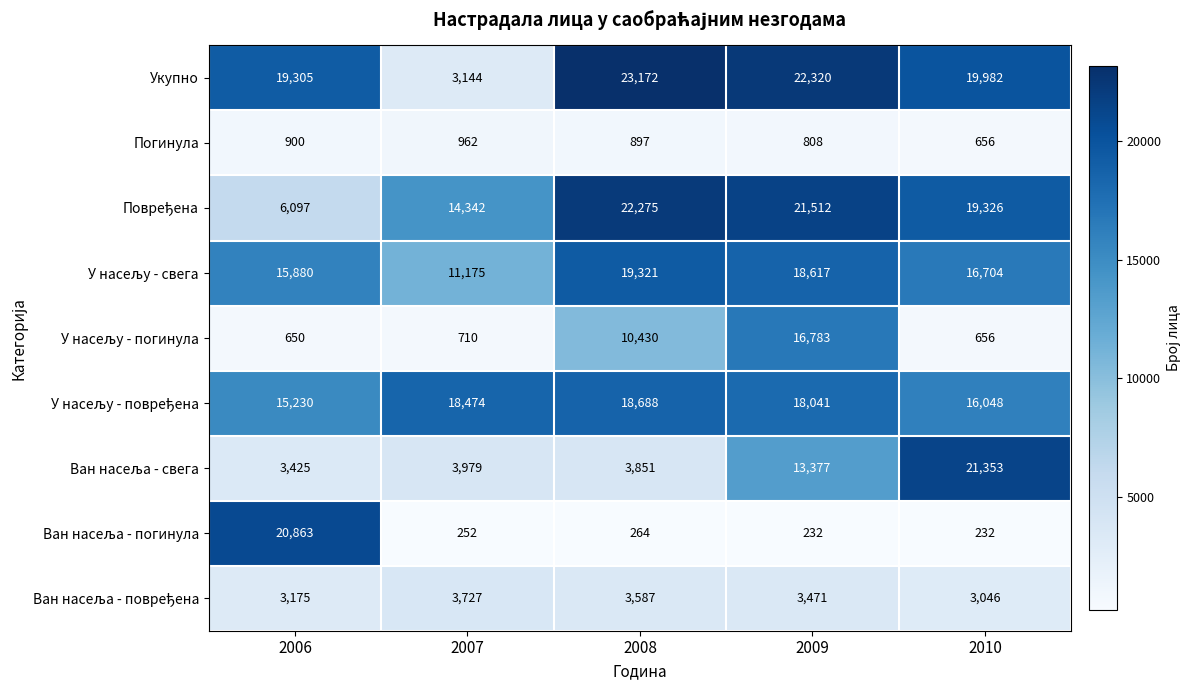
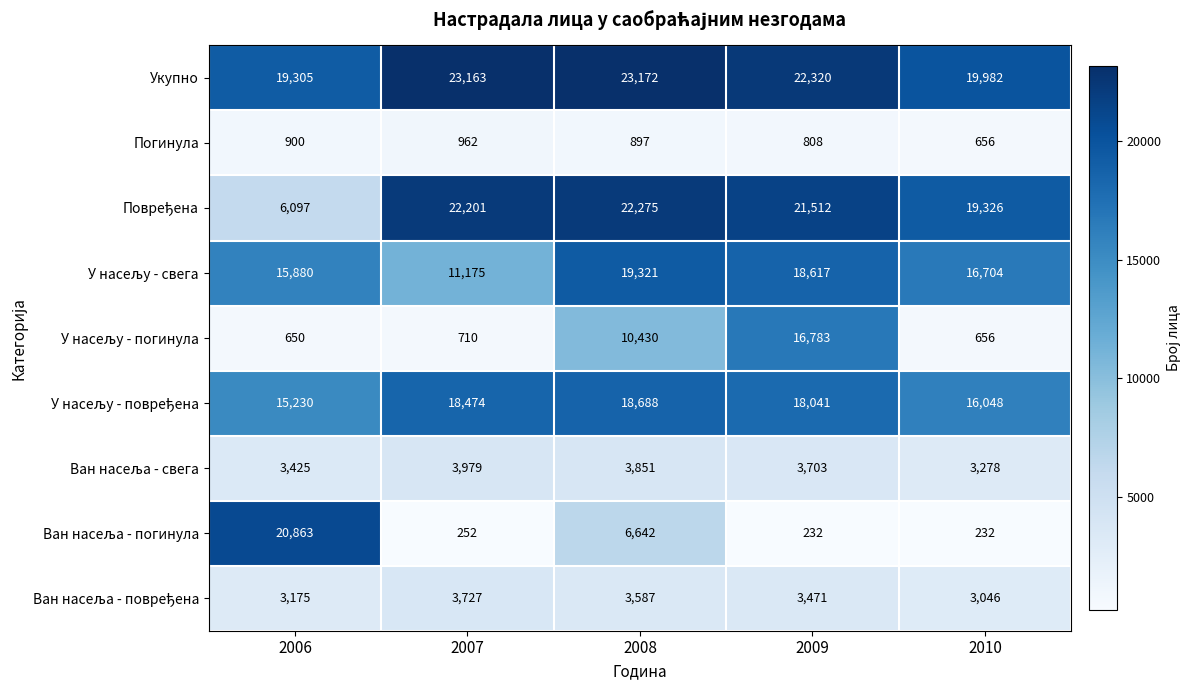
  {
    "Укупно": {
      "2006": "19,305",
-     "2007": "3,144",
+     "2007": "23,163",
      "2008": "23,172",
      "2009": "22,320",
      "2010": "19,982"
    },
    "Погинула": {
      "2006": "900",
      "2007": "962",
      "2008": "897",
      "2009": "808",
      "2010": "656"
    },
    "Повређена": {
      "2006": "6,097",
-     "2007": "14,342",
+     "2007": "22,201",
      "2008": "22,275",
      "2009": "21,512",
      "2010": "19,326"
    },
    "У насељу - свега": {
      "2006": "15,880",
      "2007": "11,175",
      "2008": "19,321",
      "2009": "18,617",
      "2010": "16,704"
    },
    "У насељу - погинула": {
      "2006": "650",
      "2007": "710",
      "2008": "10,430",
      "2009": "16,783",
      "2010": "656"
    },
    "У насељу - повређена": {
      "2006": "15,230",
      "2007": "18,474",
      "2008": "18,688",
      "2009": "18,041",
      "2010": "16,048"
    },
    "Ван насеља - свега": {
      "2006": "3,425",
      "2007": "3,979",
      "2008": "3,851",
-     "2009": "13,377",
-     "2010": "21,353"
+     "2009": "3,703",
+     "2010": "3,278"
    },
    "Ван насеља - погинула": {
      "2006": "20,863",
      "2007": "252",
-     "2008": "264",
+     "2008": "6,642",
      "2009": "232",
      "2010": "232"
    },
    "Ван насеља - повређена": {
      "2006": "3,175",
      "2007": "3,727",
      "2008": "3,587",
      "2009": "3,471",
      "2010": "3,046"
    }
  }
